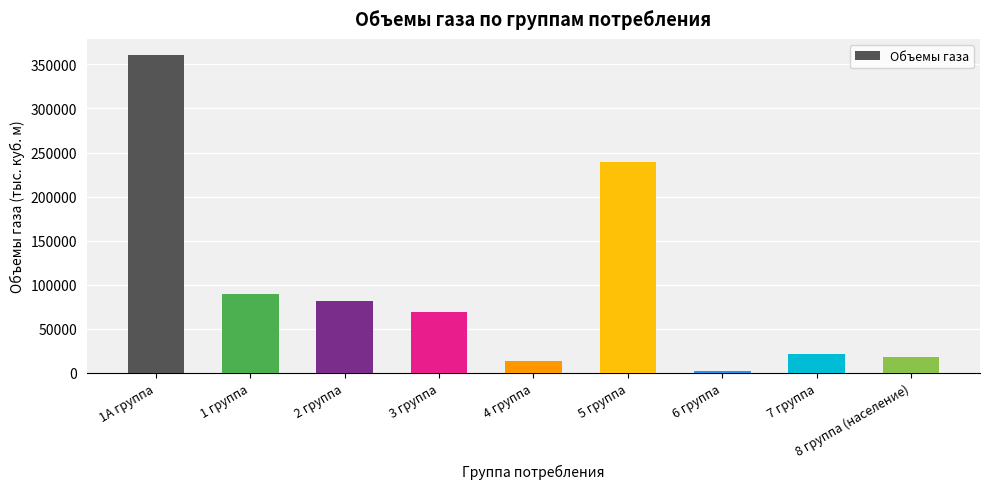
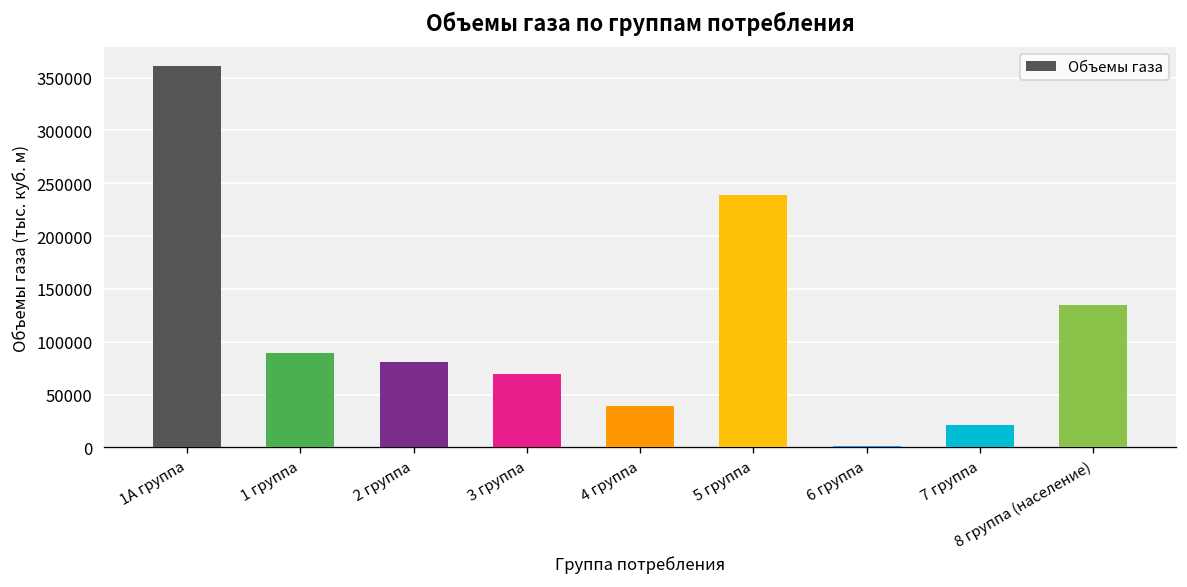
  {
    "1А группа": 360000,
    "1 группа": 90000,
    "2 группа": 80000,
    "3 группа": 70000,
-   "4 группа": 10000,
+   "4 группа": 40000,
    "5 группа": 240000,
    "7 группа": 20000,
-   "8 группа (население)": 20000
+   "8 группа (население)": 140000
  }
